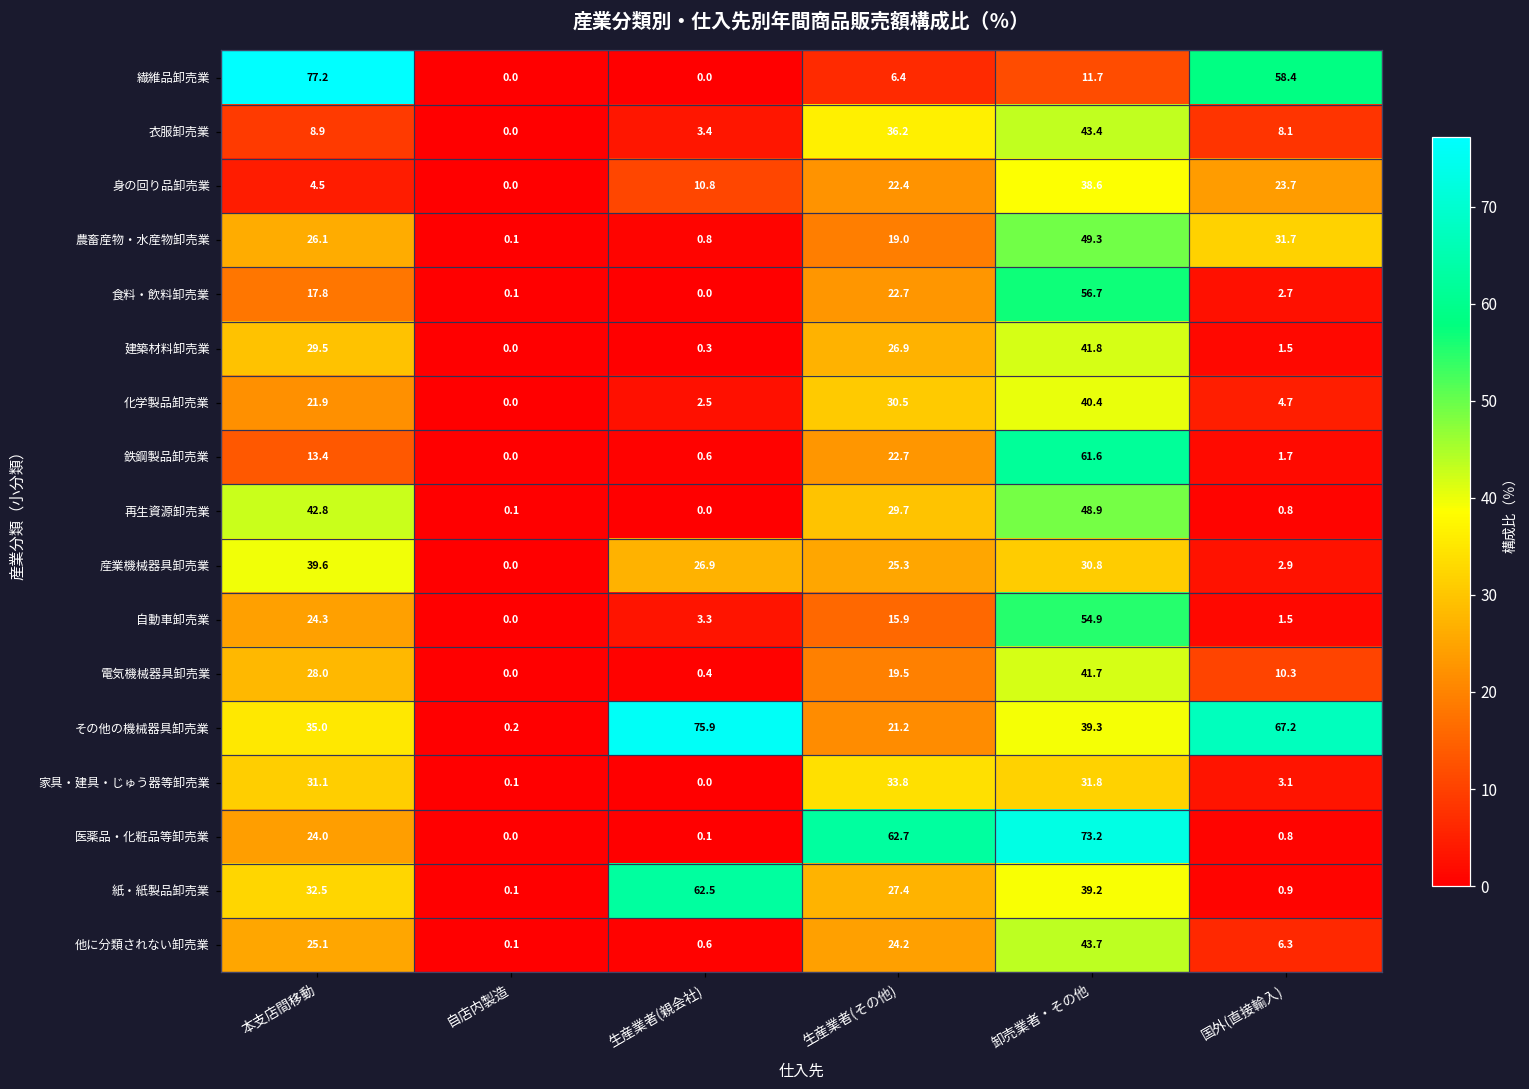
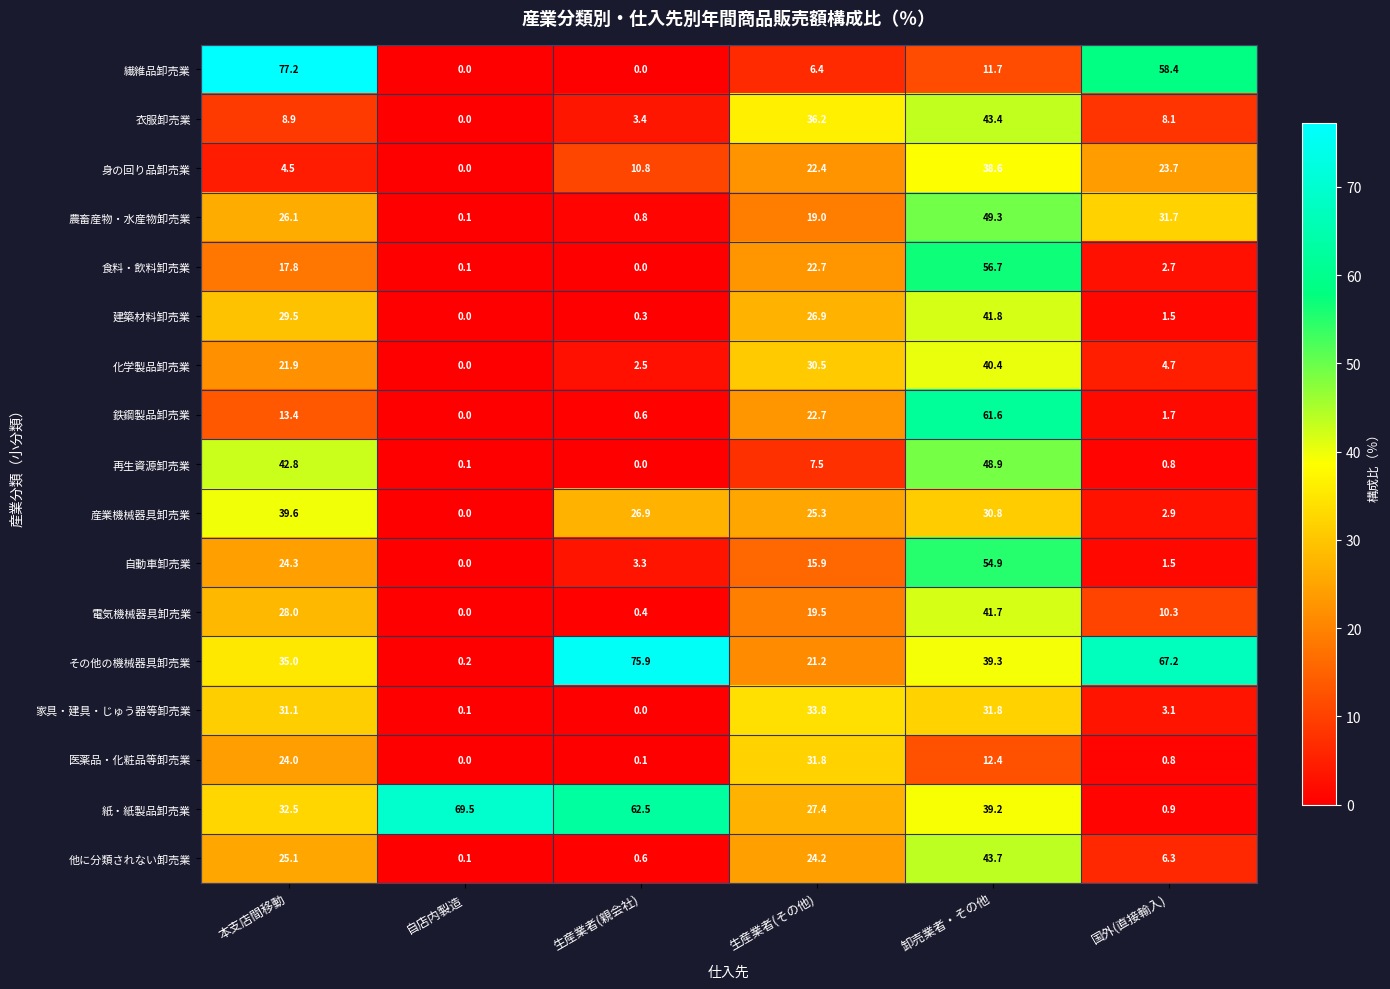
  {
    "繊維品卸売業": {
      "本支店間移動": 77.2,
      "自店内製造": 0.0,
      "生産業者(親会社)": 0.0,
      "生産業者(その他)": 6.4,
      "卸売業者・その他": 11.7,
      "国外(直接輸入)": 58.4
    },
    "衣服卸売業": {
      "本支店間移動": 8.9,
      "自店内製造": 0.0,
      "生産業者(親会社)": 3.4,
      "生産業者(その他)": 36.2,
      "卸売業者・その他": 43.4,
      "国外(直接輸入)": 8.1
    },
    "身の回り品卸売業": {
      "本支店間移動": 4.5,
      "自店内製造": 0.0,
      "生産業者(親会社)": 10.8,
      "生産業者(その他)": 22.4,
      "卸売業者・その他": 38.6,
      "国外(直接輸入)": 23.7
    },
    "農畜産物・水産物卸売業": {
      "本支店間移動": 26.1,
      "自店内製造": 0.1,
      "生産業者(親会社)": 0.8,
      "生産業者(その他)": 19.0,
      "卸売業者・その他": 49.3,
      "国外(直接輸入)": 31.7
    },
    "食料・飲料卸売業": {
      "本支店間移動": 17.8,
      "自店内製造": 0.1,
      "生産業者(親会社)": 0.0,
      "生産業者(その他)": 22.7,
      "卸売業者・その他": 56.7,
      "国外(直接輸入)": 2.7
    },
    "建築材料卸売業": {
      "本支店間移動": 29.5,
      "自店内製造": 0.0,
      "生産業者(親会社)": 0.3,
      "生産業者(その他)": 26.9,
      "卸売業者・その他": 41.8,
      "国外(直接輸入)": 1.5
    },
    "化学製品卸売業": {
      "本支店間移動": 21.9,
      "自店内製造": 0.0,
      "生産業者(親会社)": 2.5,
      "生産業者(その他)": 30.5,
      "卸売業者・その他": 40.4,
      "国外(直接輸入)": 4.7
    },
    "鉄鋼製品卸売業": {
      "本支店間移動": 13.4,
      "自店内製造": 0.0,
      "生産業者(親会社)": 0.6,
      "生産業者(その他)": 22.7,
      "卸売業者・その他": 61.6,
      "国外(直接輸入)": 1.7
    },
    "再生資源卸売業": {
      "本支店間移動": 42.8,
      "自店内製造": 0.1,
      "生産業者(親会社)": 0.0,
-     "生産業者(その他)": 29.7,
+     "生産業者(その他)": 7.5,
      "卸売業者・その他": 48.9,
      "国外(直接輸入)": 0.8
    },
    "産業機械器具卸売業": {
      "本支店間移動": 39.6,
      "自店内製造": 0.0,
      "生産業者(親会社)": 26.9,
      "生産業者(その他)": 25.3,
      "卸売業者・その他": 30.8,
      "国外(直接輸入)": 2.9
    },
    "自動車卸売業": {
      "本支店間移動": 24.3,
      "自店内製造": 0.0,
      "生産業者(親会社)": 3.3,
      "生産業者(その他)": 15.9,
      "卸売業者・その他": 54.9,
      "国外(直接輸入)": 1.5
    },
    "電気機械器具卸売業": {
      "本支店間移動": 28.0,
      "自店内製造": 0.0,
      "生産業者(親会社)": 0.4,
      "生産業者(その他)": 19.5,
      "卸売業者・その他": 41.7,
      "国外(直接輸入)": 10.3
    },
    "その他の機械器具卸売業": {
      "本支店間移動": 35.0,
      "自店内製造": 0.2,
      "生産業者(親会社)": 75.9,
      "生産業者(その他)": 21.2,
      "卸売業者・その他": 39.3,
      "国外(直接輸入)": 67.2
    },
    "家具・建具・じゅう器等卸売業": {
      "本支店間移動": 31.1,
      "自店内製造": 0.1,
      "生産業者(親会社)": 0.0,
      "生産業者(その他)": 33.8,
      "卸売業者・その他": 31.8,
      "国外(直接輸入)": 3.1
    },
    "医薬品・化粧品等卸売業": {
      "本支店間移動": 24.0,
      "自店内製造": 0.0,
      "生産業者(親会社)": 0.1,
-     "生産業者(その他)": 62.7,
-     "卸売業者・その他": 73.2,
+     "生産業者(その他)": 31.8,
+     "卸売業者・その他": 12.4,
      "国外(直接輸入)": 0.8
    },
    "紙・紙製品卸売業": {
      "本支店間移動": 32.5,
-     "自店内製造": 0.1,
+     "自店内製造": 69.5,
      "生産業者(親会社)": 62.5,
      "生産業者(その他)": 27.4,
      "卸売業者・その他": 39.2,
      "国外(直接輸入)": 0.9
    },
    "他に分類されない卸売業": {
      "本支店間移動": 25.1,
      "自店内製造": 0.1,
      "生産業者(親会社)": 0.6,
      "生産業者(その他)": 24.2,
      "卸売業者・その他": 43.7,
      "国外(直接輸入)": 6.3
    }
  }
